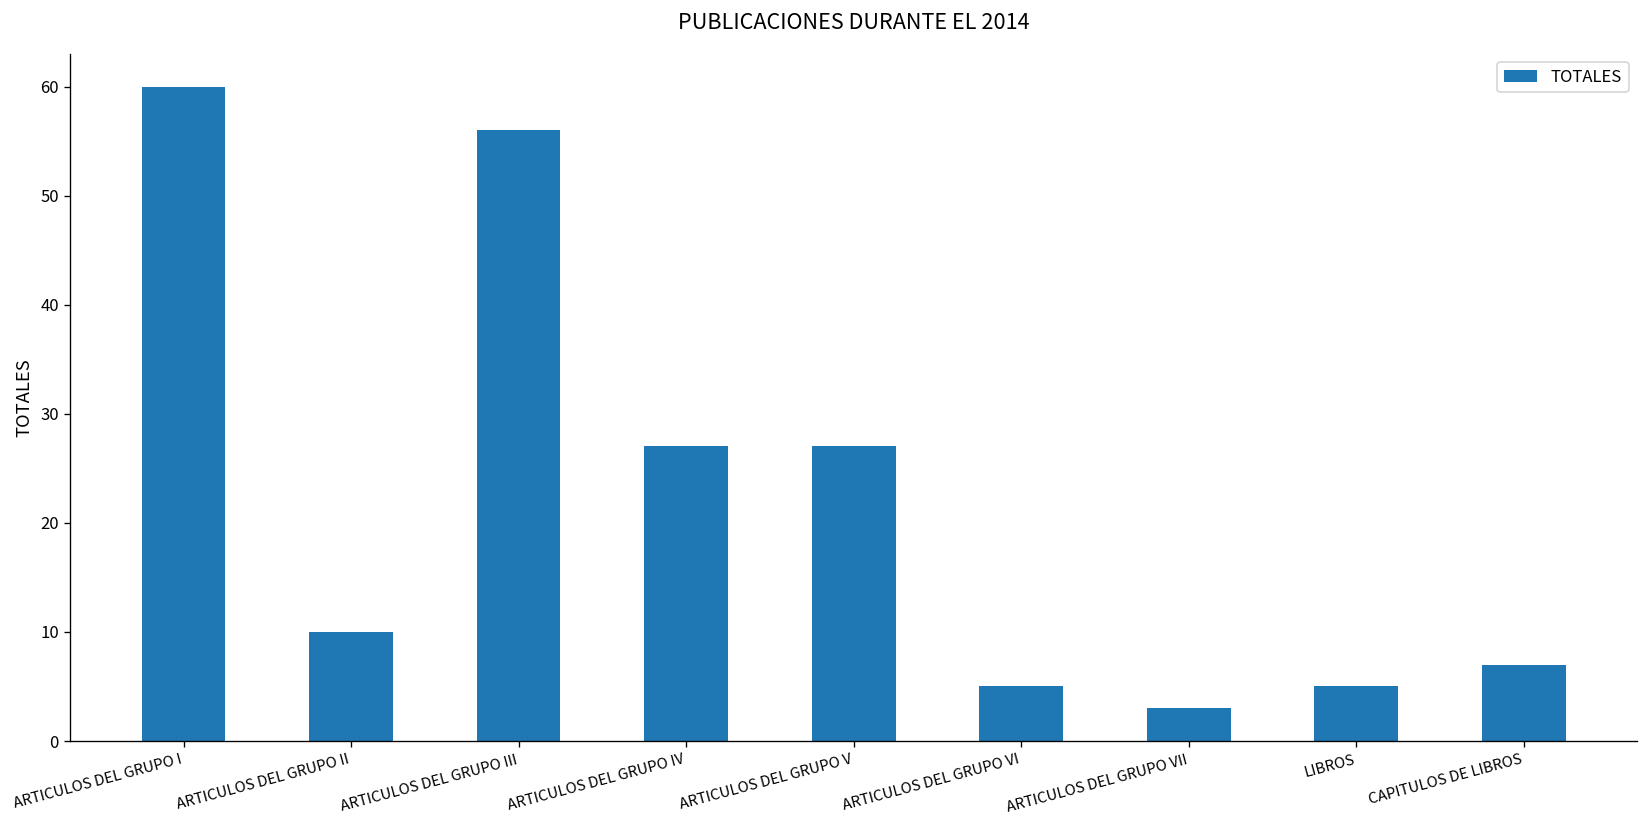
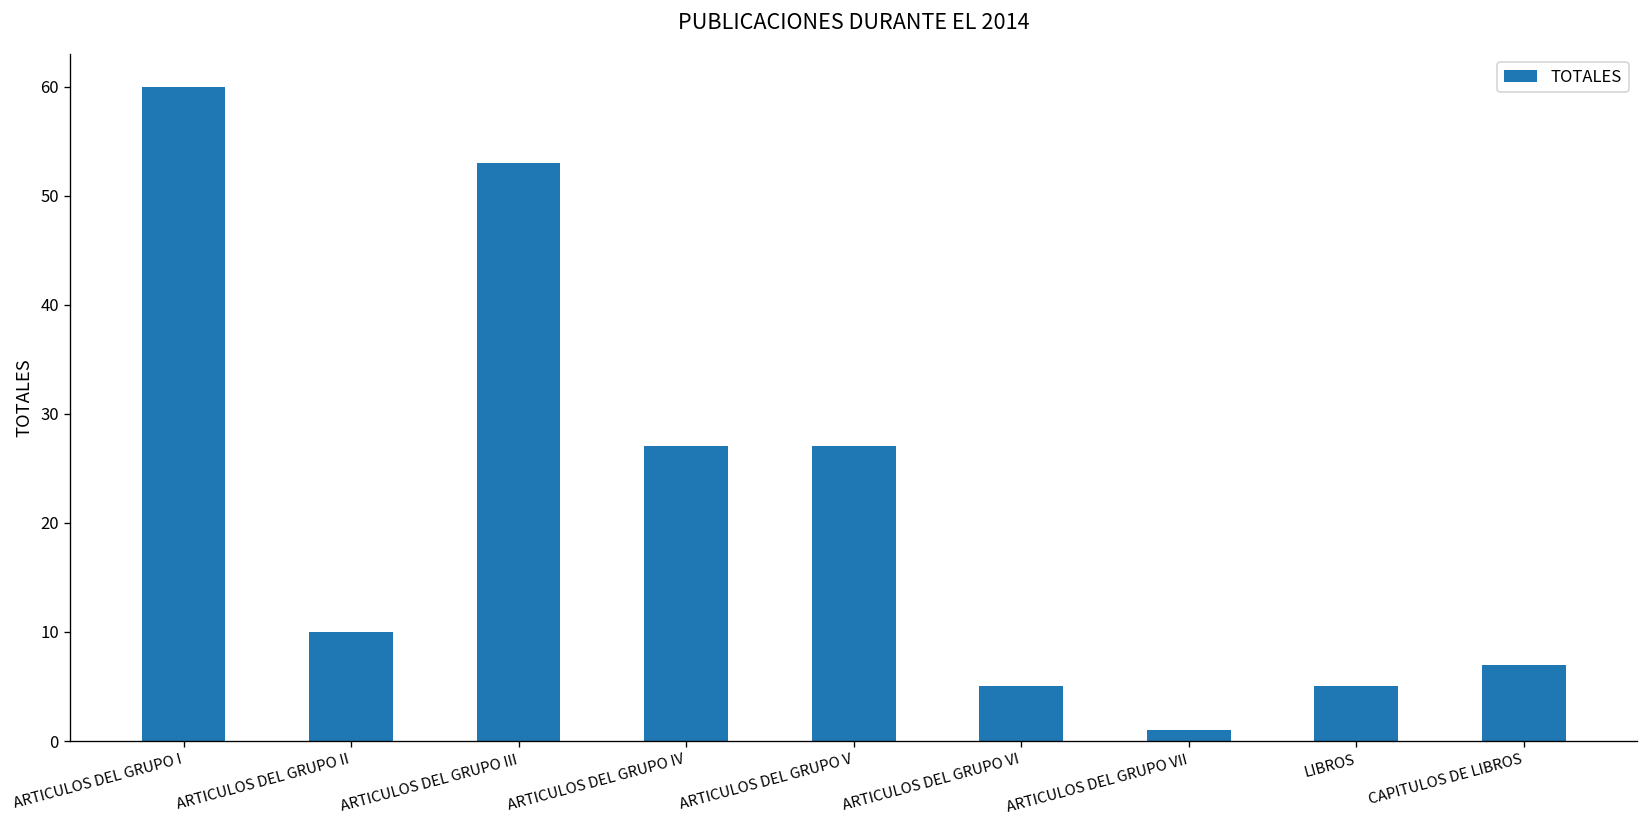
  {
    "ARTICULOS DEL GRUPO I": 60,
    "ARTICULOS DEL GRUPO II": 10,
-   "ARTICULOS DEL GRUPO III": 56,
+   "ARTICULOS DEL GRUPO III": 53,
    "ARTICULOS DEL GRUPO IV": 27,
    "ARTICULOS DEL GRUPO V": 27,
    "ARTICULOS DEL GRUPO VI": 5,
-   "ARTICULOS DEL GRUPO VII": 3,
+   "ARTICULOS DEL GRUPO VII": 1,
    "LIBROS": 5,
    "CAPITULOS DE LIBROS": 7
  }
